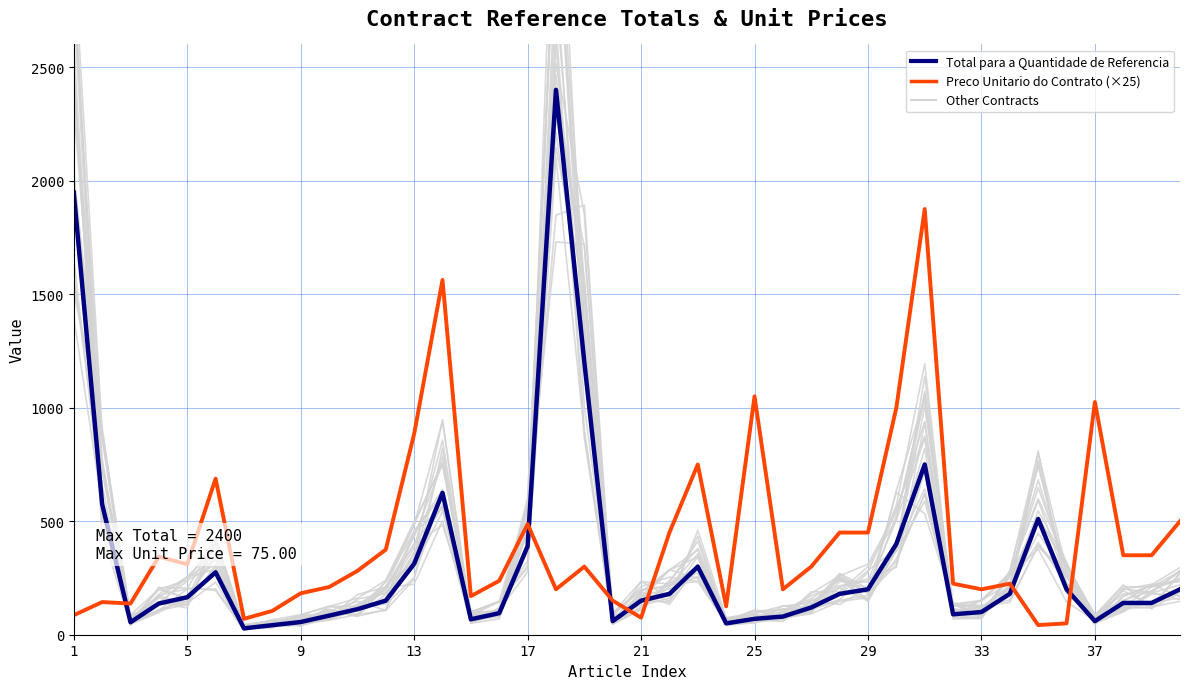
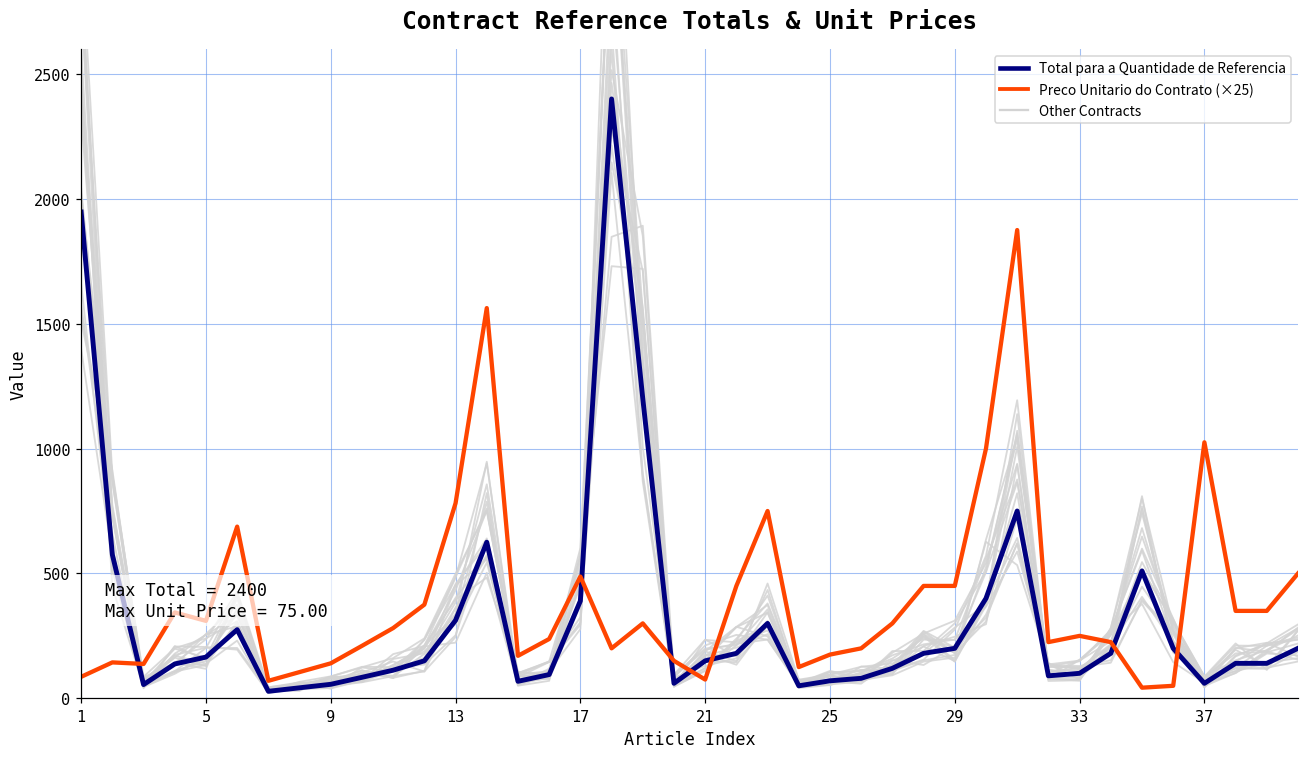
  {
    "Total para a Quantidade de Referencia": {
      "1": 1950,
      "13": 310
    },
    "Preco Unitario do Contrato (×25)": {
      "1": 90,
-     "9": 180,
-     "13": 880,
+     "9": 140,
+     "13": 780,
      "21": 80,
-     "25": 1050,
+     "25": 180,
      "29": 450,
-     "33": 200,
+     "33": 250,
      "37": 1030
    }
  }
